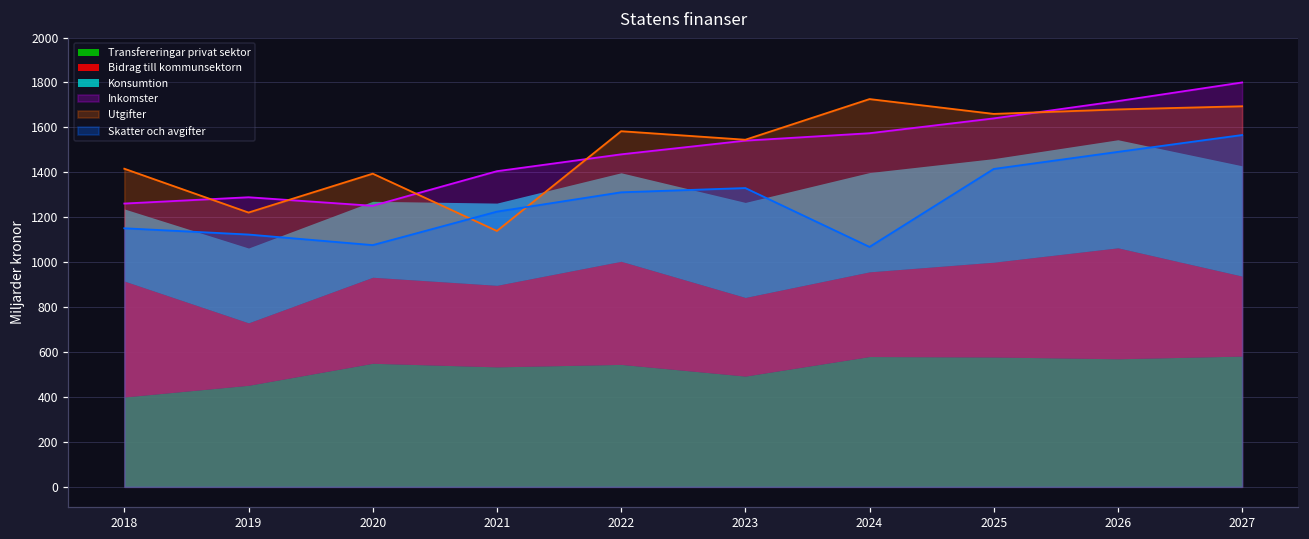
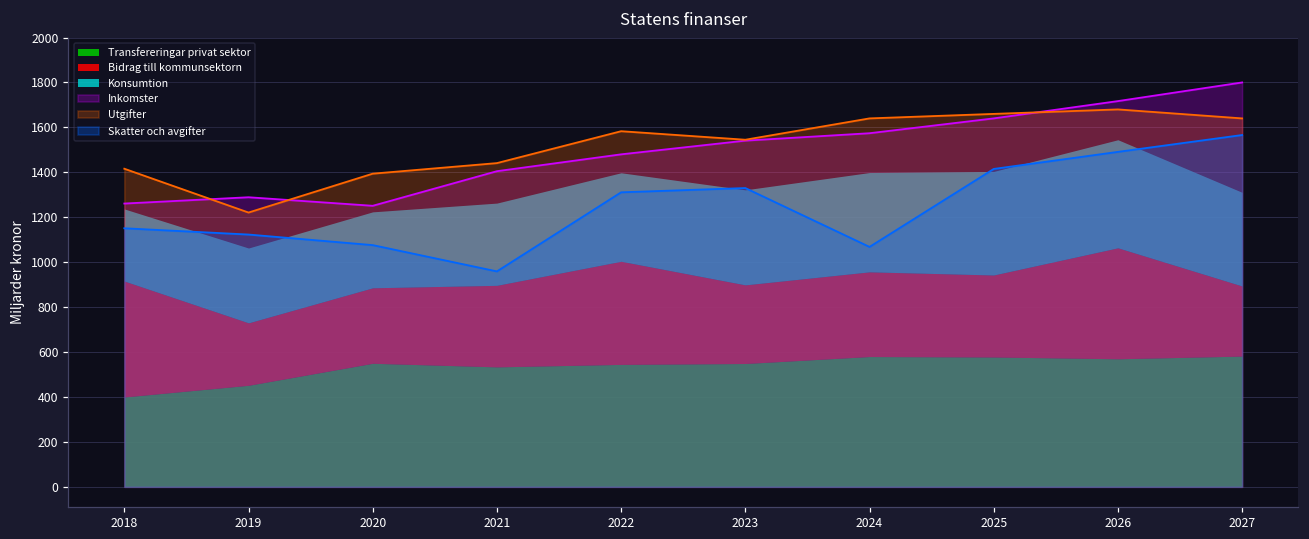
  {
    "Transfereringar privat sektor": {
      "2018": 400,
      "2019": 450,
      "2020": 550,
      "2021": 530,
      "2022": 550,
-     "2023": 490,
+     "2023": 550,
      "2024": 580,
      "2025": 580,
      "2026": 570,
      "2027": 580
    },
    "Bidrag till kommunsektorn": {
      "2018": 520,
      "2019": 280,
-     "2020": 380,
+     "2020": 340,
      "2021": 360,
      "2022": 460,
      "2023": 350,
      "2024": 380,
-     "2025": 420,
+     "2025": 370,
      "2026": 490,
-     "2027": 360
+     "2027": 310
    },
    "Konsumtion": {
      "2018": 320,
      "2019": 330,
      "2020": 340,
      "2021": 370,
      "2022": 390,
      "2024": 440,
      "2026": 480,
-     "2027": 490
+     "2027": 420
    },
    "Inkomster": {
      "2018": 1260,
      "2019": 1290,
      "2020": 1250,
      "2021": 1410,
      "2022": 1480,
      "2024": 1570,
      "2025": 1640,
      "2026": 1720,
      "2027": 1800
    },
    "Utgifter": {
      "2018": 1420,
      "2019": 1220,
      "2020": 1390,
-     "2021": 1140,
+     "2021": 1440,
      "2022": 1580,
-     "2024": 1730,
+     "2024": 1640,
      "2025": 1660,
      "2026": 1680,
-     "2027": 1690
+     "2027": 1640
    },
    "Skatter och avgifter": {
      "2018": 1150,
      "2019": 1120,
      "2020": 1080,
-     "2021": 1230,
+     "2021": 960,
      "2022": 1310,
      "2024": 1070,
      "2026": 1490,
      "2027": 1570
    }
  }
